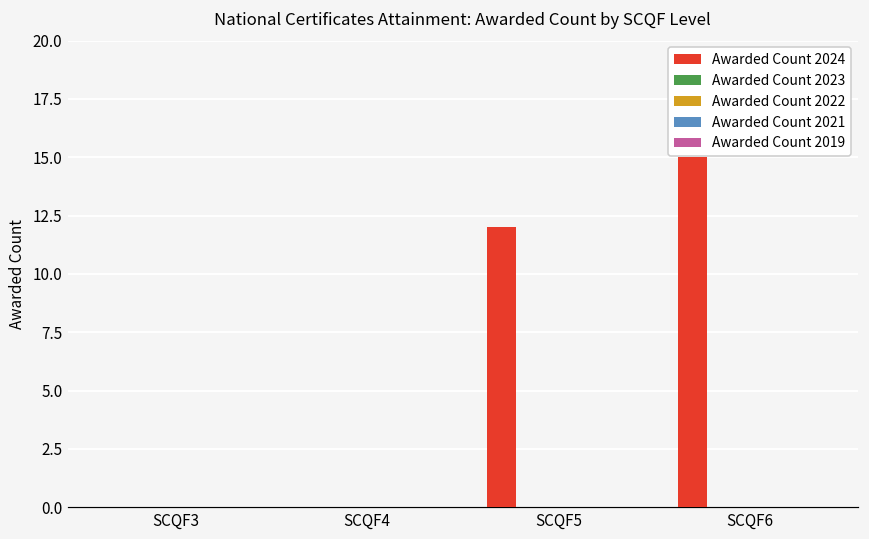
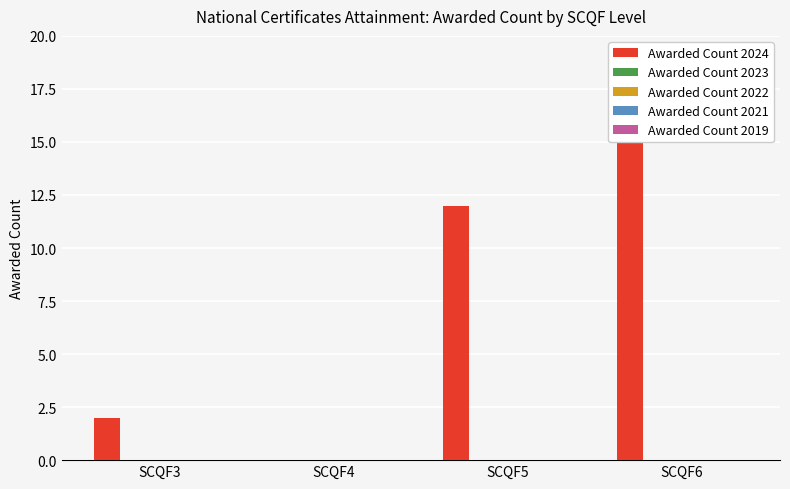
  {
    "Awarded Count 2024": {
-     "SCQF3": 0,
+     "SCQF3": 2,
      "SCQF4": 0,
      "SCQF5": 12
    },
    "Awarded Count 2023": {
      "SCQF3": 0,
      "SCQF4": 0,
      "SCQF5": 0,
      "SCQF6": 0
    },
    "Awarded Count 2022": {
      "SCQF3": 0,
      "SCQF4": 0,
      "SCQF5": 0,
      "SCQF6": 0
    },
    "Awarded Count 2021": {
      "SCQF3": 0,
      "SCQF4": 0,
      "SCQF5": 0,
      "SCQF6": 0
    },
    "Awarded Count 2019": {
      "SCQF3": 0,
      "SCQF4": 0,
      "SCQF5": 0,
      "SCQF6": 0
    }
  }
